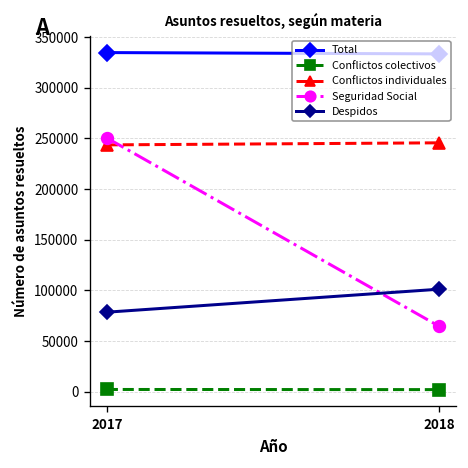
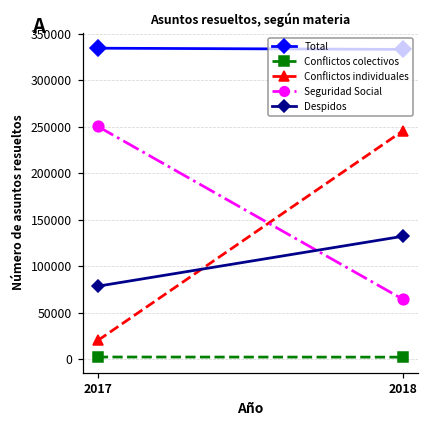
  {
    "Total": {
      "2017": 330000
    },
    "Conflictos colectivos": {
      "2017": 0,
      "2018": 0
    },
    "Conflictos individuales": {
-     "2017": 240000,
+     "2017": 20000,
      "2018": 250000
    },
    "Seguridad Social": {
      "2017": 250000,
      "2018": 60000
    },
    "Despidos": {
      "2017": 80000,
-     "2018": 100000
+     "2018": 130000
    }
  }
